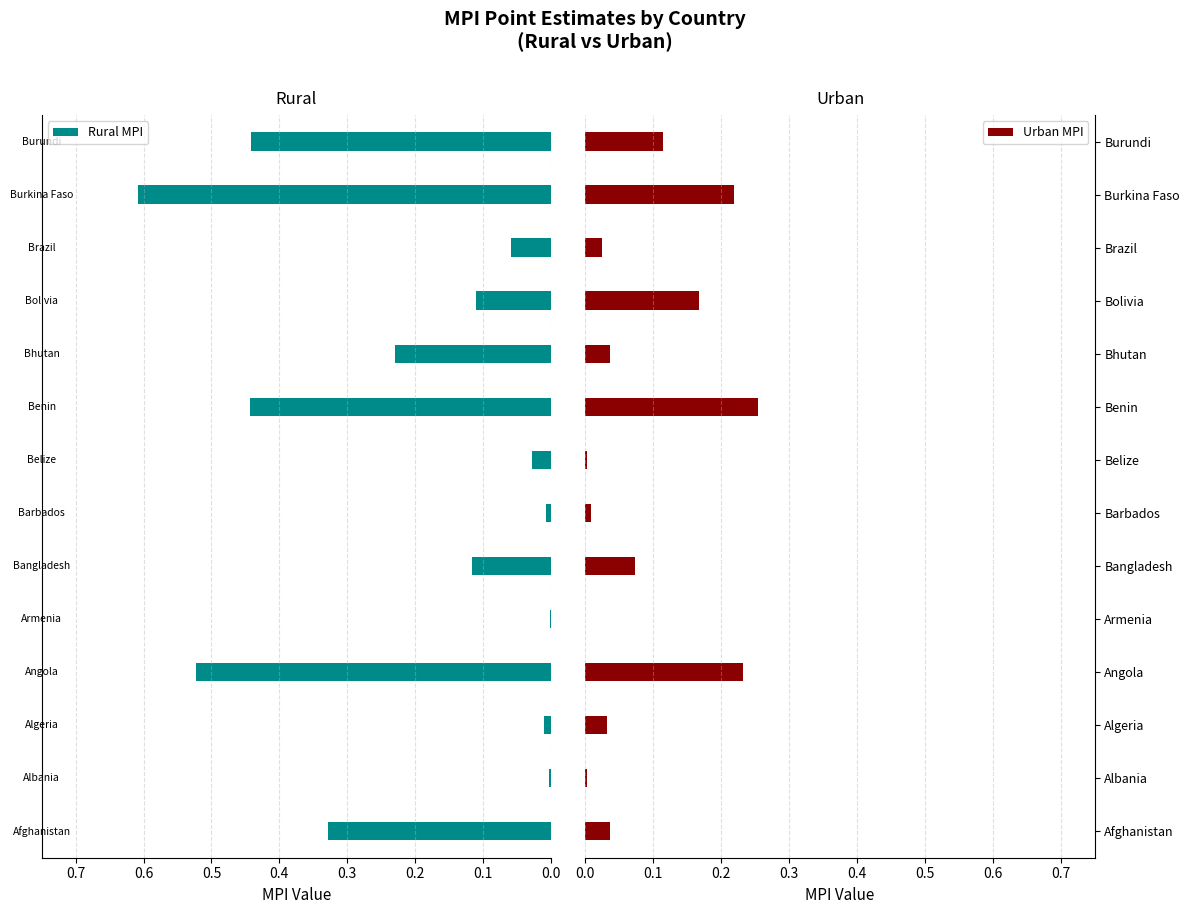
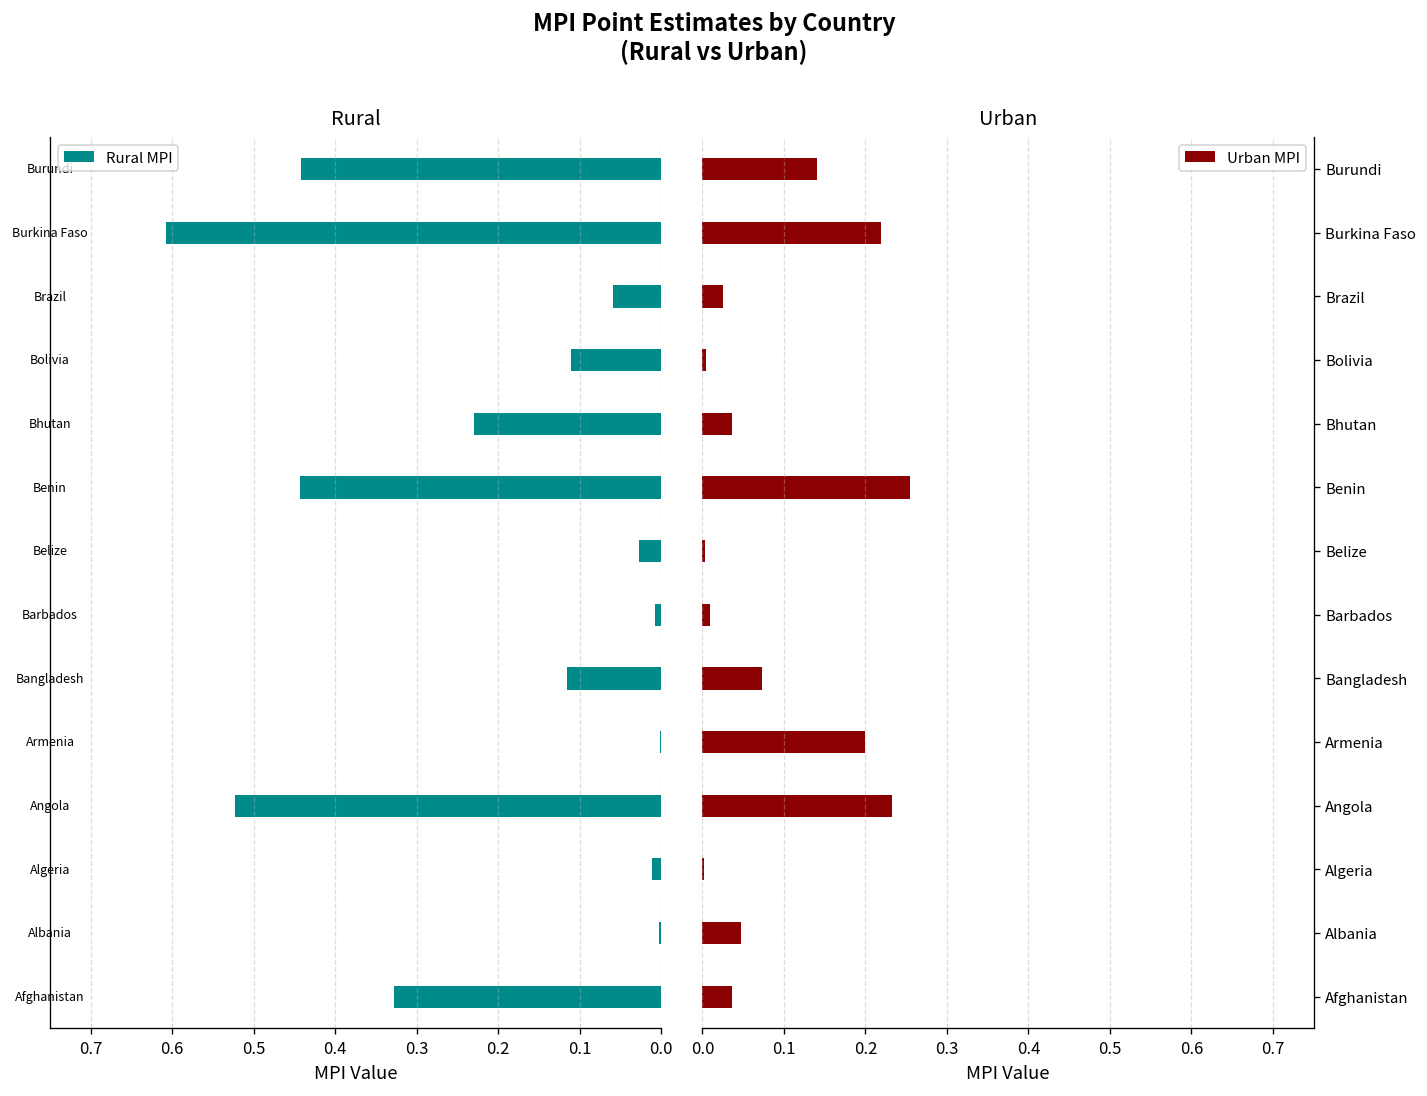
  {
    "Urban": {
-     "Burundi": 0.11,
+     "Burundi": 0.14,
      "Burkina Faso": 0.22,
      "Brazil": 0.02,
-     "Bolivia": 0.17,
+     "Bolivia": 0.00,
      "Bhutan": 0.04,
      "Benin": 0.25,
      "Barbados": 0.01,
      "Bangladesh": 0.07,
-     "Armenia": 0.0,
+     "Armenia": 0.2,
      "Angola": 0.23,
-     "Algeria": 0.03,
-     "Albania": 0.00,
+     "Algeria": 0.00,
+     "Albania": 0.05,
      "Afghanistan": 0.04
    }
  }
